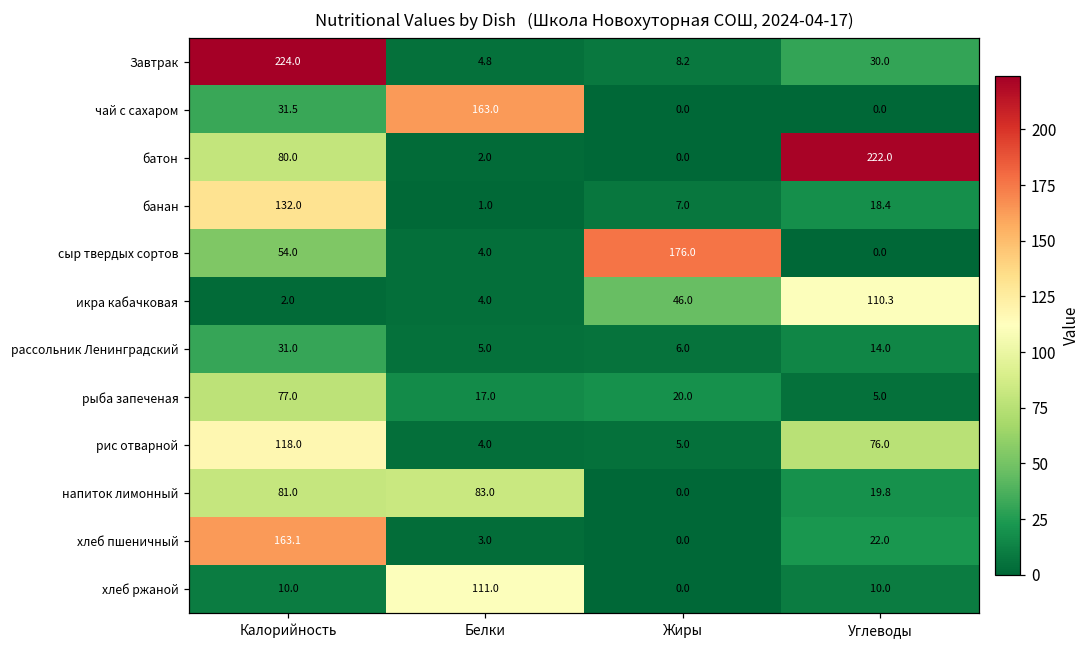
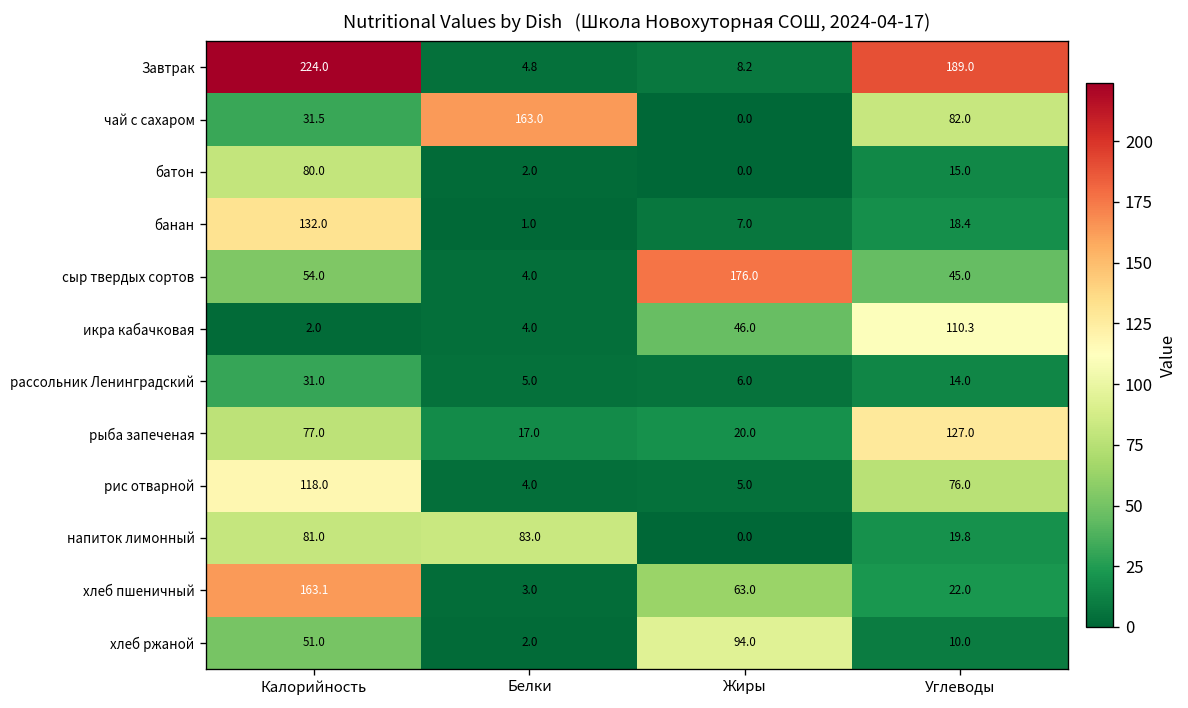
  {
    "Завтрак": {
      "Калорийность": 224.0,
      "Белки": 4.8,
      "Жиры": 8.2,
-     "Углеводы": 30.0
+     "Углеводы": 189.0
    },
    "чай с сахаром": {
      "Калорийность": 31.5,
      "Белки": 163.0,
      "Жиры": 0.0,
-     "Углеводы": 0.0
+     "Углеводы": 82.0
    },
    "батон": {
      "Калорийность": 80.0,
      "Белки": 2.0,
      "Жиры": 0.0,
-     "Углеводы": 222.0
+     "Углеводы": 15.0
    },
    "банан": {
      "Калорийность": 132.0,
      "Белки": 1.0,
      "Жиры": 7.0,
      "Углеводы": 18.4
    },
    "сыр твердых сортов": {
      "Калорийность": 54.0,
      "Белки": 4.0,
      "Жиры": 176.0,
-     "Углеводы": 0.0
+     "Углеводы": 45.0
    },
    "икра кабачковая": {
      "Калорийность": 2.0,
      "Белки": 4.0,
      "Жиры": 46.0,
      "Углеводы": 110.3
    },
    "рассольник Ленинградский": {
      "Калорийность": 31.0,
      "Белки": 5.0,
      "Жиры": 6.0,
      "Углеводы": 14.0
    },
    "рыба запеченая": {
      "Калорийность": 77.0,
      "Белки": 17.0,
      "Жиры": 20.0,
-     "Углеводы": 5.0
+     "Углеводы": 127.0
    },
    "рис отварной": {
      "Калорийность": 118.0,
      "Белки": 4.0,
      "Жиры": 5.0,
      "Углеводы": 76.0
    },
    "напиток лимонный": {
      "Калорийность": 81.0,
      "Белки": 83.0,
      "Жиры": 0.0,
      "Углеводы": 19.8
    },
    "хлеб пшеничный": {
      "Калорийность": 163.1,
      "Белки": 3.0,
-     "Жиры": 0.0,
+     "Жиры": 63.0,
      "Углеводы": 22.0
    },
    "хлеб ржаной": {
-     "Калорийность": 10.0,
-     "Белки": 111.0,
-     "Жиры": 0.0,
+     "Калорийность": 51.0,
+     "Белки": 2.0,
+     "Жиры": 94.0,
      "Углеводы": 10.0
    }
  }
